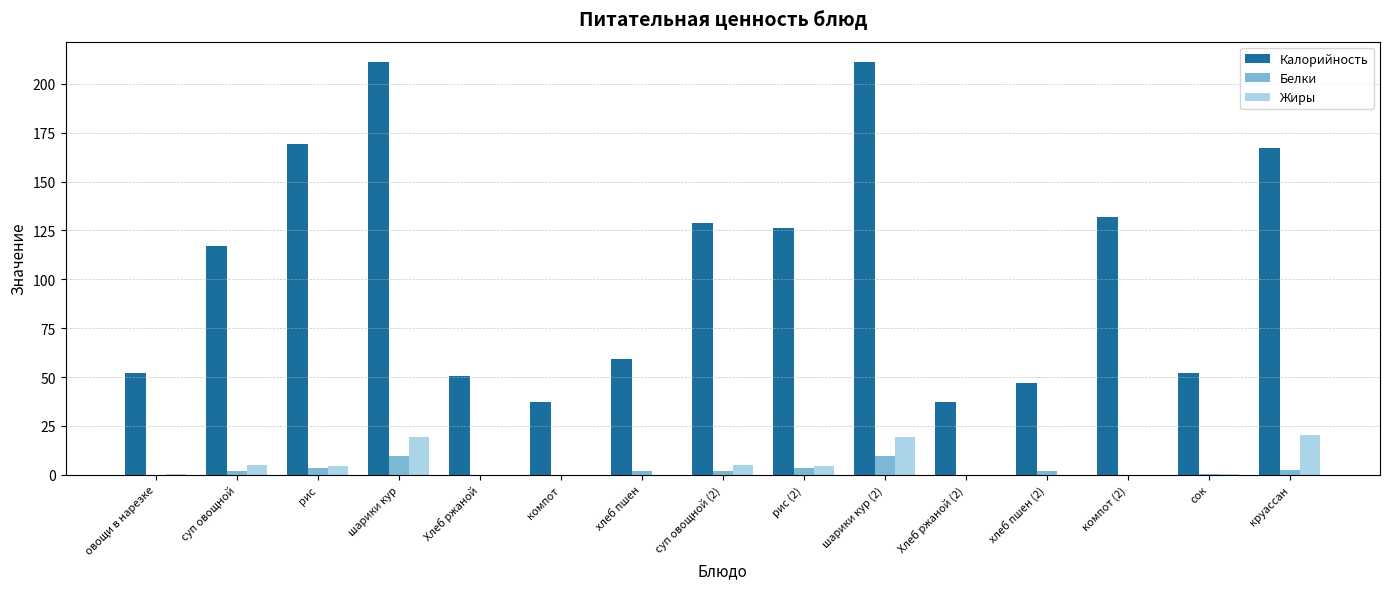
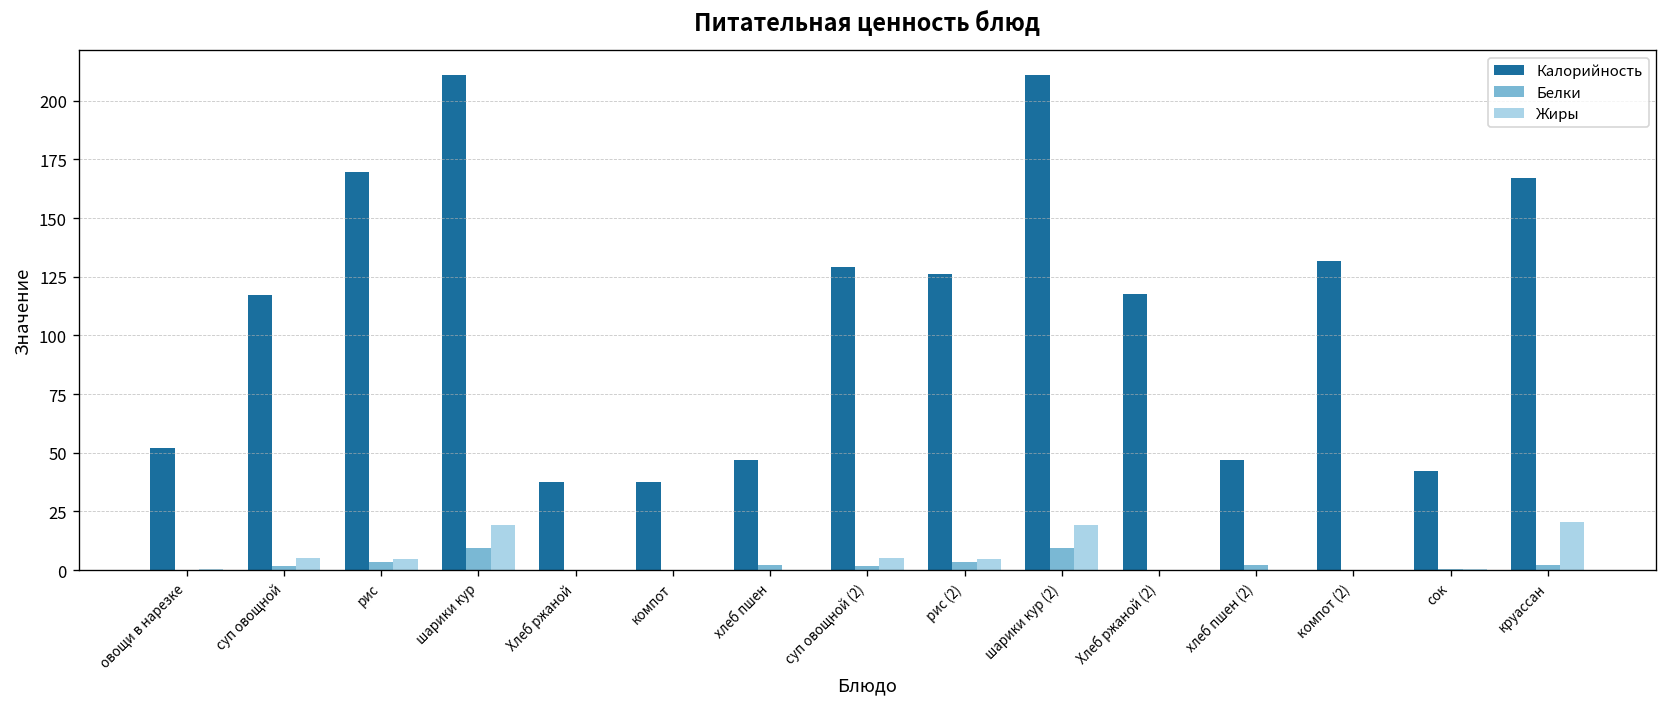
  {
    "Калорийность": {
      "овощи в нарезке": 52,
      "суп овощной": 117,
      "рис": 169,
      "шарики кур": 211,
-     "Хлеб ржаной": 51,
+     "Хлеб ржаной": 37,
      "компот": 37,
-     "хлеб пшен": 59,
+     "хлеб пшен": 47,
      "суп овощной (2)": 129,
      "рис (2)": 126,
      "шарики кур (2)": 211,
-     "Хлеб ржаной (2)": 37,
+     "Хлеб ржаной (2)": 118,
      "хлеб пшен (2)": 47,
      "компот (2)": 132,
-     "сок": 52,
+     "сок": 42,
      "круассан": 167
    }
  }
